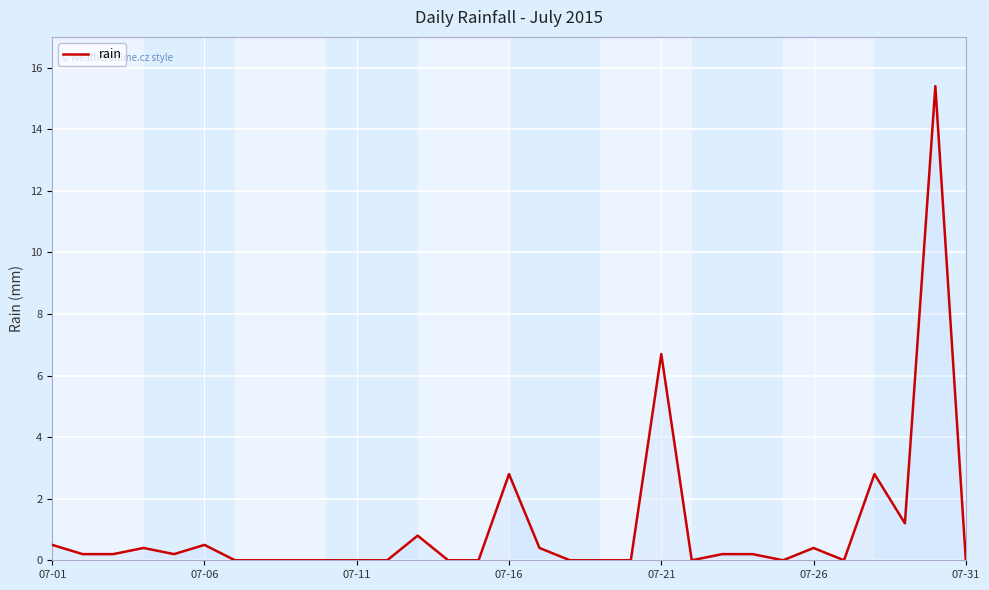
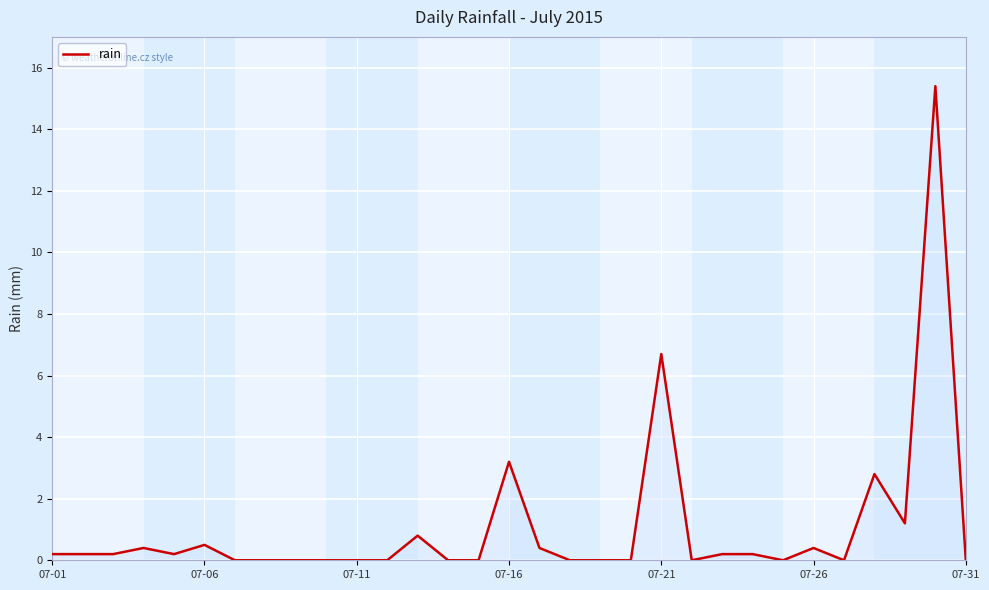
  {
-   "07-01": 0.5,
+   "07-01": 0.2,
    "07-06": 0.5,
    "07-11": 0.0,
-   "07-16": 2.8,
+   "07-16": 3.2,
    "07-21": 6.7,
    "07-26": 0.4,
    "07-31": 0.0
  }
